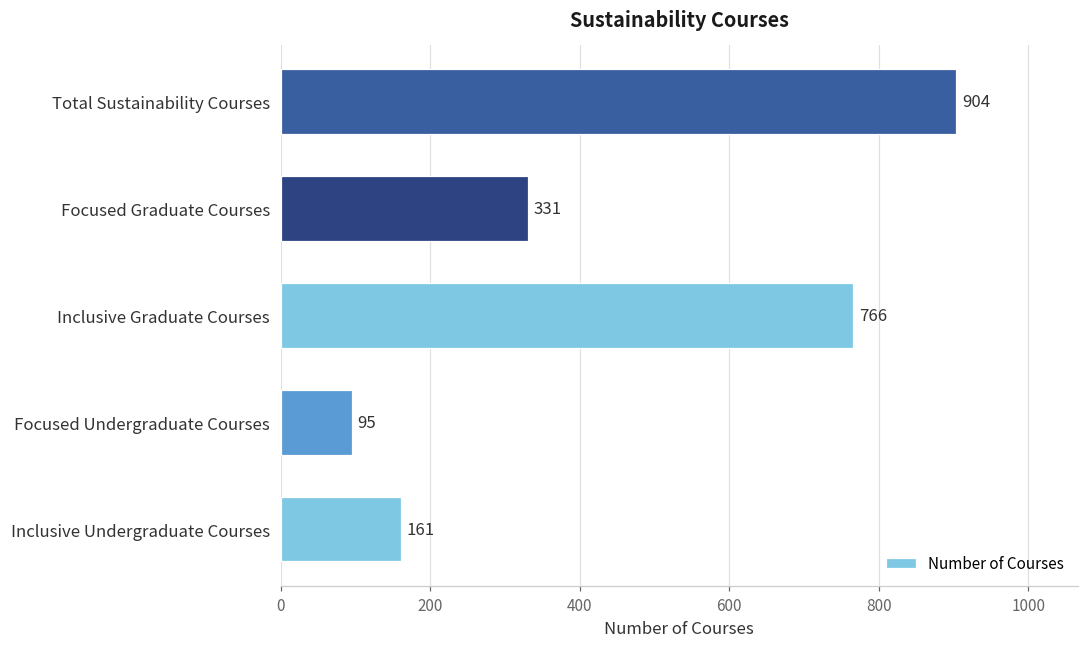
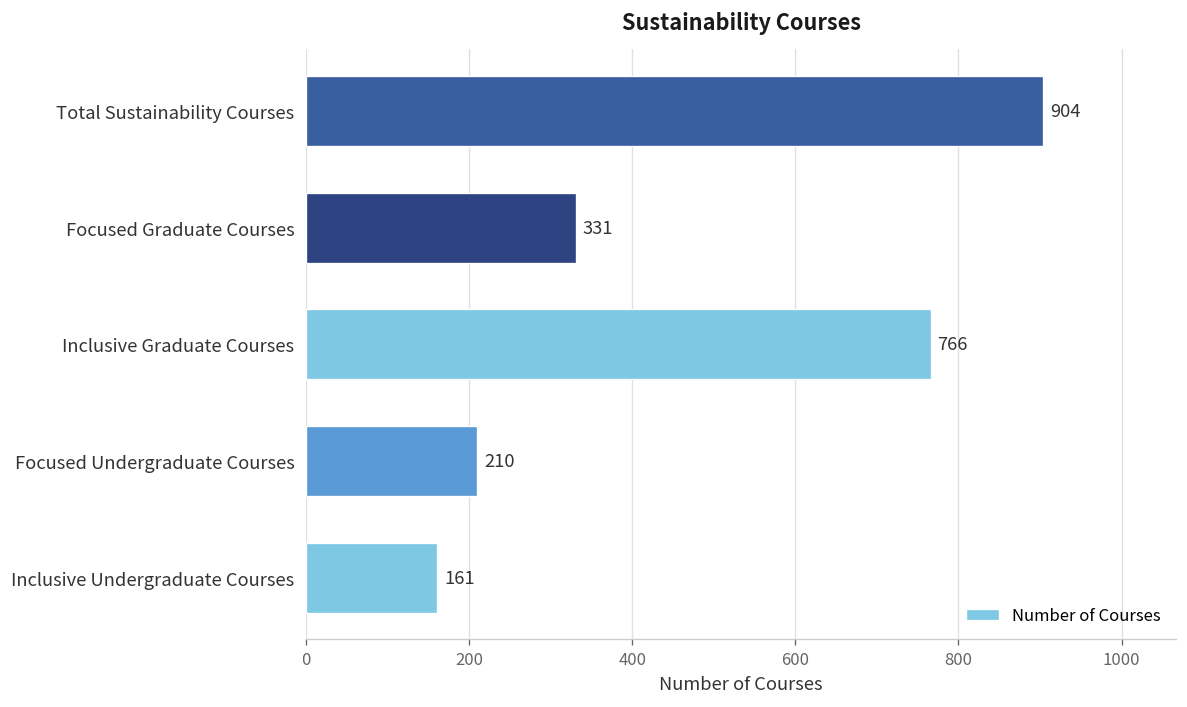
  {
    "Total Sustainability Courses": 904,
    "Focused Graduate Courses": 331,
    "Inclusive Graduate Courses": 766,
-   "Focused Undergraduate Courses": 95,
+   "Focused Undergraduate Courses": 210,
    "Inclusive Undergraduate Courses": 161
  }
